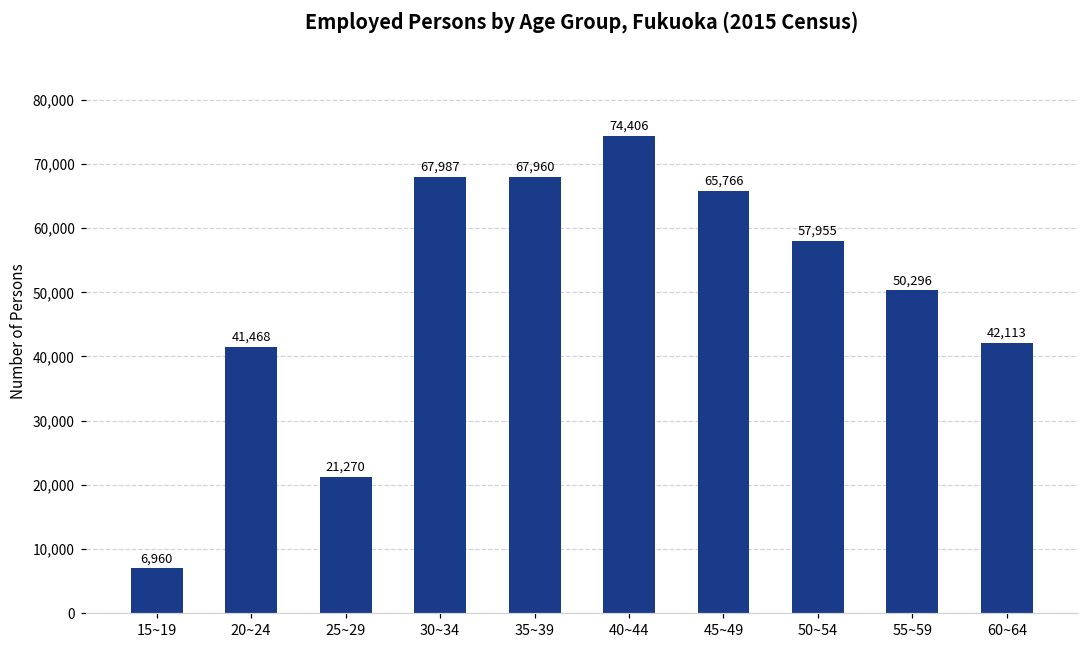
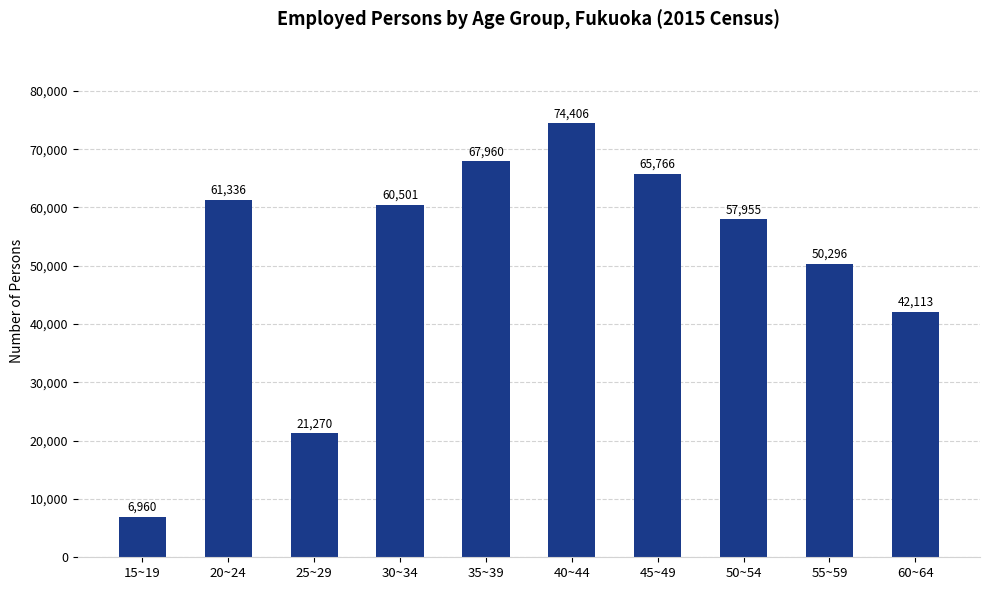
  {
    "15~19": "6,960",
-   "20~24": "41,468",
+   "20~24": "61,336",
    "25~29": "21,270",
-   "30~34": "67,987",
+   "30~34": "60,501",
    "35~39": "67,960",
    "40~44": "74,406",
    "45~49": "65,766",
    "50~54": "57,955",
    "55~59": "50,296",
    "60~64": "42,113"
  }
